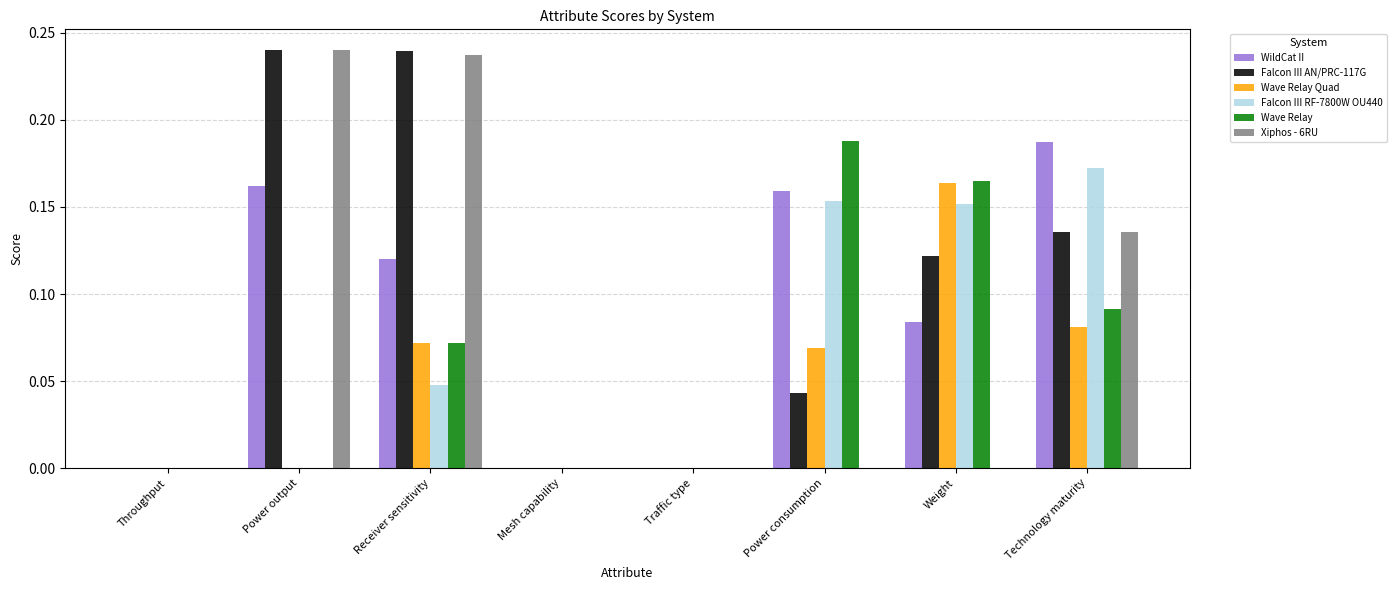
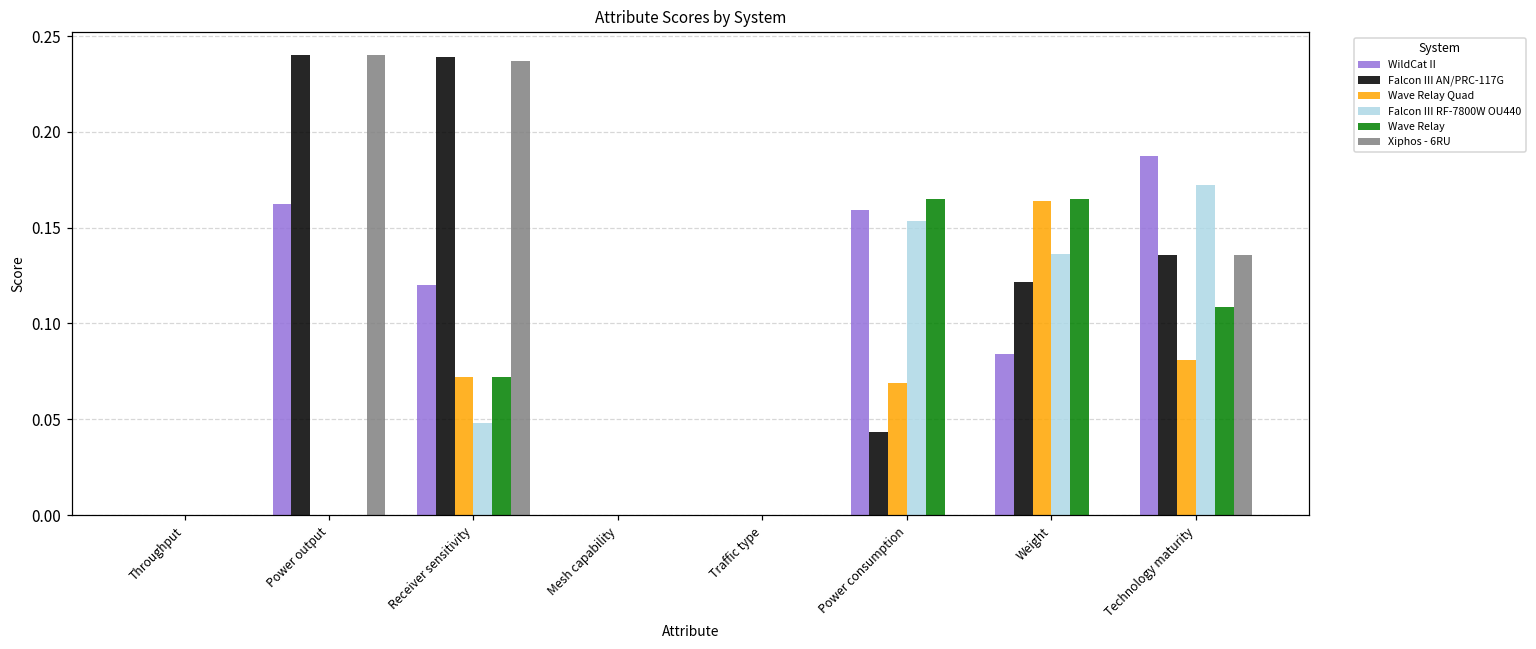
  {
    "WildCat II": {
      "Throughput": 0.000,
      "Power output": 0.162,
      "Receiver sensitivity": 0.120,
      "Mesh capability": 0.000,
      "Traffic type": 0.000,
      "Power consumption": 0.159,
      "Weight": 0.084,
      "Technology maturity": 0.187
    },
    "Falcon III AN/PRC-117G": {
      "Throughput": 0.000,
      "Power output": 0.240,
      "Receiver sensitivity": 0.239,
      "Mesh capability": 0.000,
      "Traffic type": 0.000,
      "Power consumption": 0.043,
      "Weight": 0.122,
      "Technology maturity": 0.136
    },
    "Wave Relay Quad": {
      "Throughput": 0.000,
      "Power output": 0.000,
      "Receiver sensitivity": 0.072,
      "Mesh capability": 0.000,
      "Traffic type": 0.000,
      "Power consumption": 0.069,
      "Weight": 0.164,
      "Technology maturity": 0.081
    },
    "Falcon III RF-7800W OU440": {
      "Throughput": 0.000,
      "Power output": 0.000,
      "Receiver sensitivity": 0.048,
      "Mesh capability": 0.000,
      "Traffic type": 0.000,
      "Power consumption": 0.154,
-     "Weight": 0.152,
+     "Weight": 0.136,
      "Technology maturity": 0.172
    },
    "Wave Relay": {
      "Throughput": 0.000,
      "Power output": 0.000,
      "Receiver sensitivity": 0.072,
      "Mesh capability": 0.000,
      "Traffic type": 0.000,
-     "Power consumption": 0.188,
+     "Power consumption": 0.165,
      "Weight": 0.165,
-     "Technology maturity": 0.092
+     "Technology maturity": 0.109
    },
    "Xiphos - 6RU": {
      "Throughput": 0.000,
      "Power output": 0.240,
      "Receiver sensitivity": 0.237,
      "Mesh capability": 0.000,
      "Traffic type": 0.000,
      "Power consumption": 0.000,
      "Weight": 0.000,
      "Technology maturity": 0.136
    }
  }
